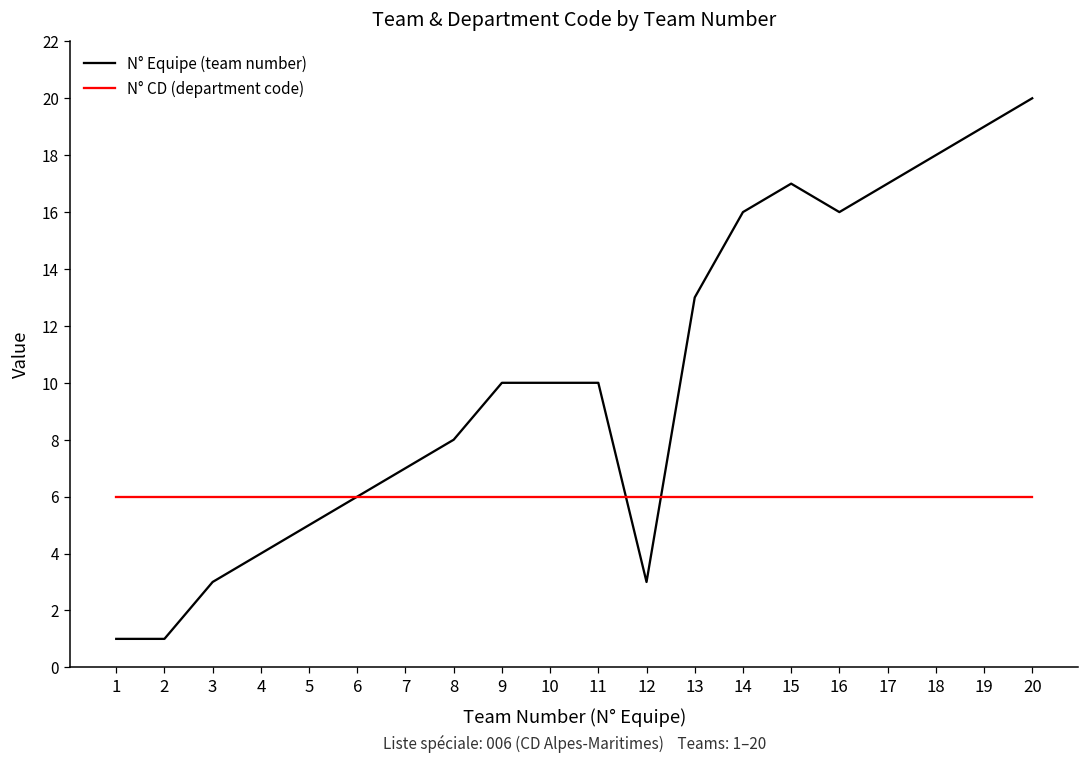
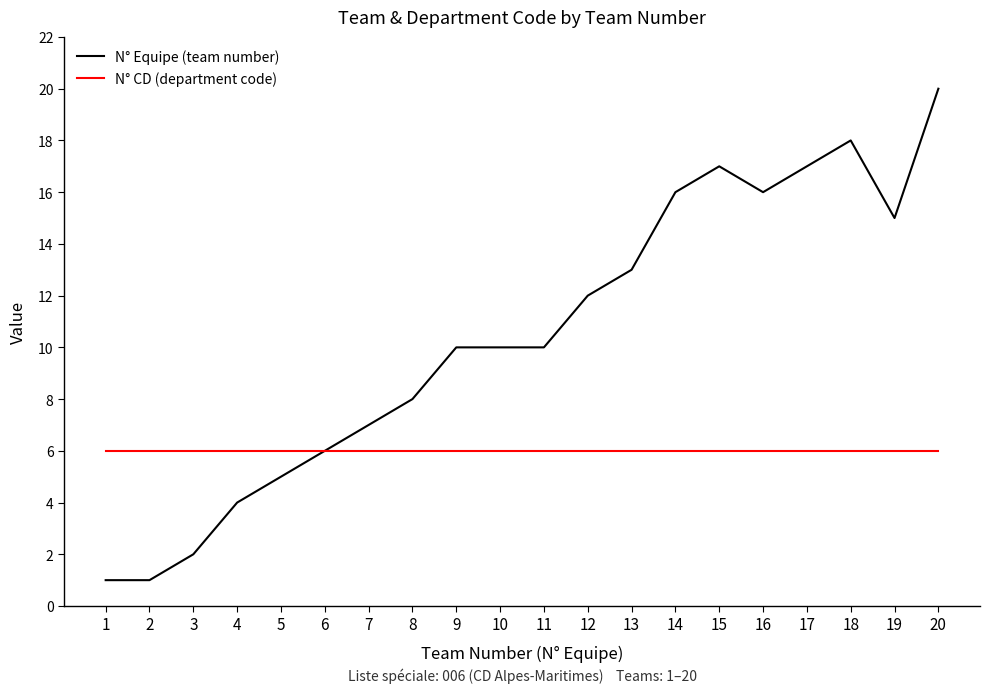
  {
    "N° Equipe (team number)": {
      "1": 1,
      "2": 1,
-     "3": 3,
+     "3": 2,
      "4": 4,
      "5": 5,
      "7": 7,
      "8": 8,
      "9": 10,
      "10": 10,
      "11": 10,
-     "12": 3,
+     "12": 12,
      "13": 13,
      "14": 16,
      "15": 17,
      "16": 16,
      "17": 17,
      "18": 18,
-     "19": 19,
+     "19": 15,
      "20": 20
    },
    "N° CD (department code)": {
      "1": 6,
      "2": 6,
      "3": 6,
      "4": 6,
      "5": 6,
      "7": 6,
      "8": 6,
      "9": 6,
      "10": 6,
      "11": 6,
      "12": 6,
      "13": 6,
      "14": 6,
      "15": 6,
      "16": 6,
      "17": 6,
      "18": 6,
      "19": 6,
      "20": 6
    }
  }
